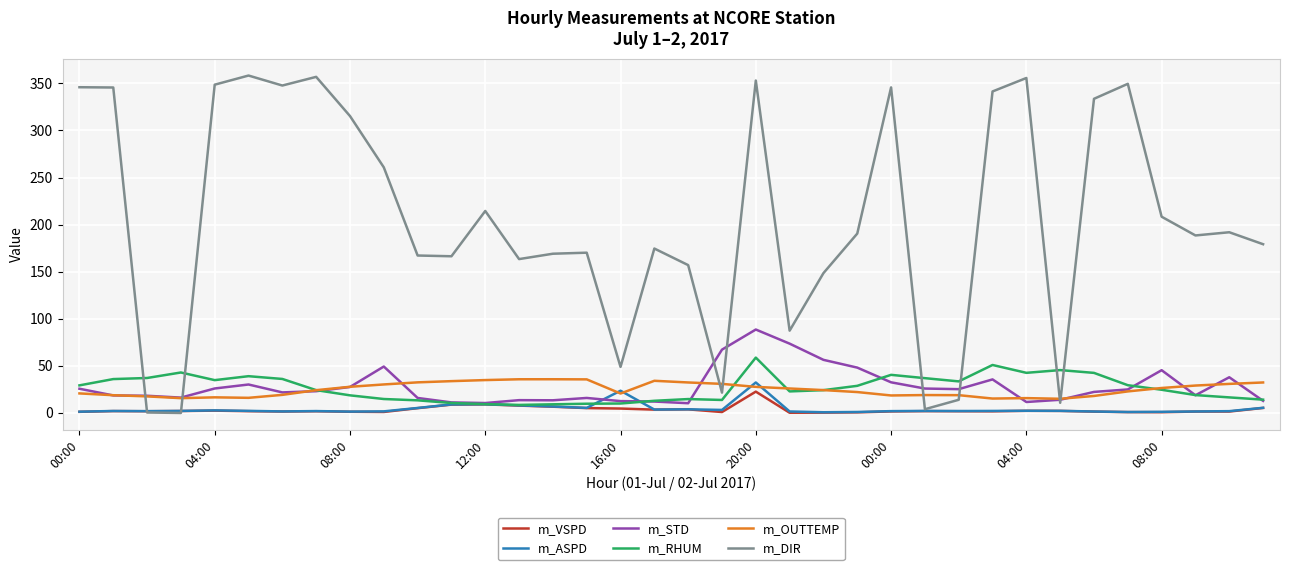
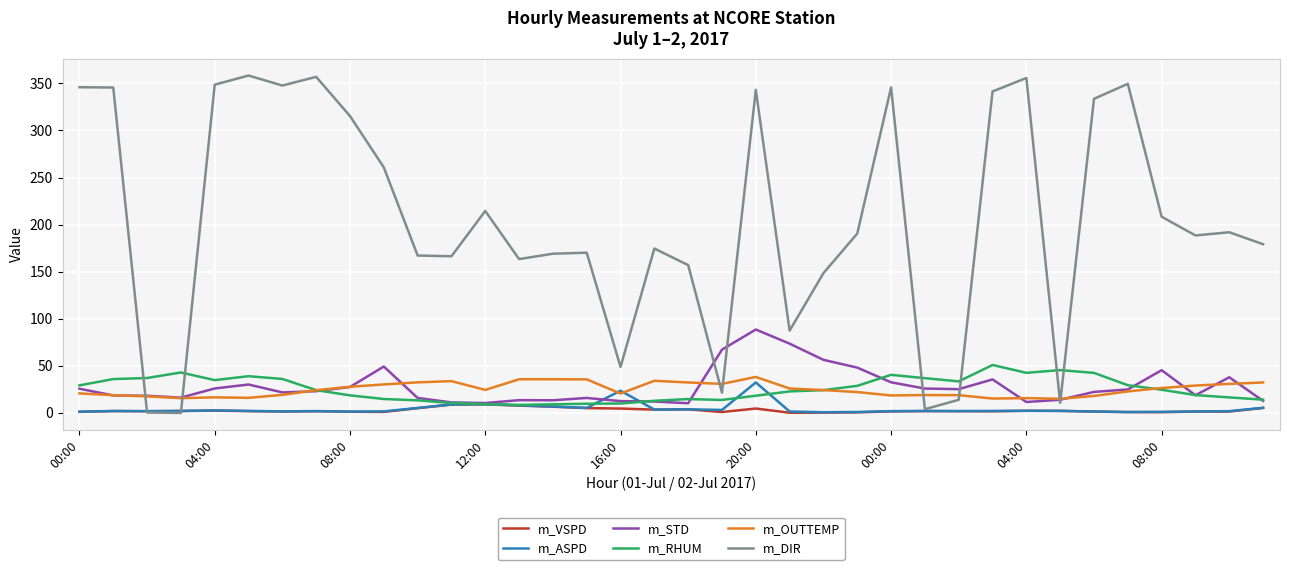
  {
    "m_VSPD": {
      "16:00": 0,
-     "20:00": 20
+     "20:00": 0
    },
    "m_ASPD": {
      "16:00": 20,
      "20:00": 30
    },
    "m_STD": {
      "20:00": 90
    },
    "m_RHUM": {
-     "20:00": 60
+     "20:00": 20
    },
    "m_OUTTEMP": {
-     "12:00": 30,
+     "12:00": 20,
      "16:00": 20,
-     "20:00": 30
+     "20:00": 40
    },
    "m_DIR": {
      "12:00": 210,
      "16:00": 50,
-     "20:00": 350
+     "20:00": 340
    }
  }
